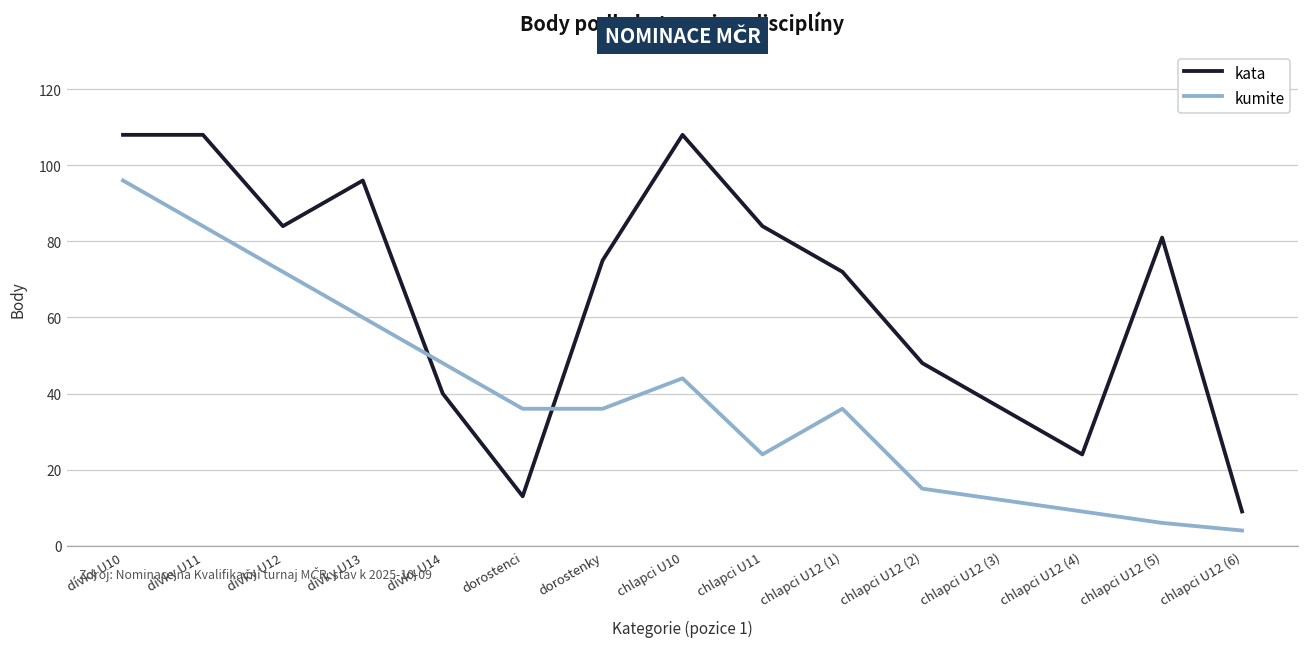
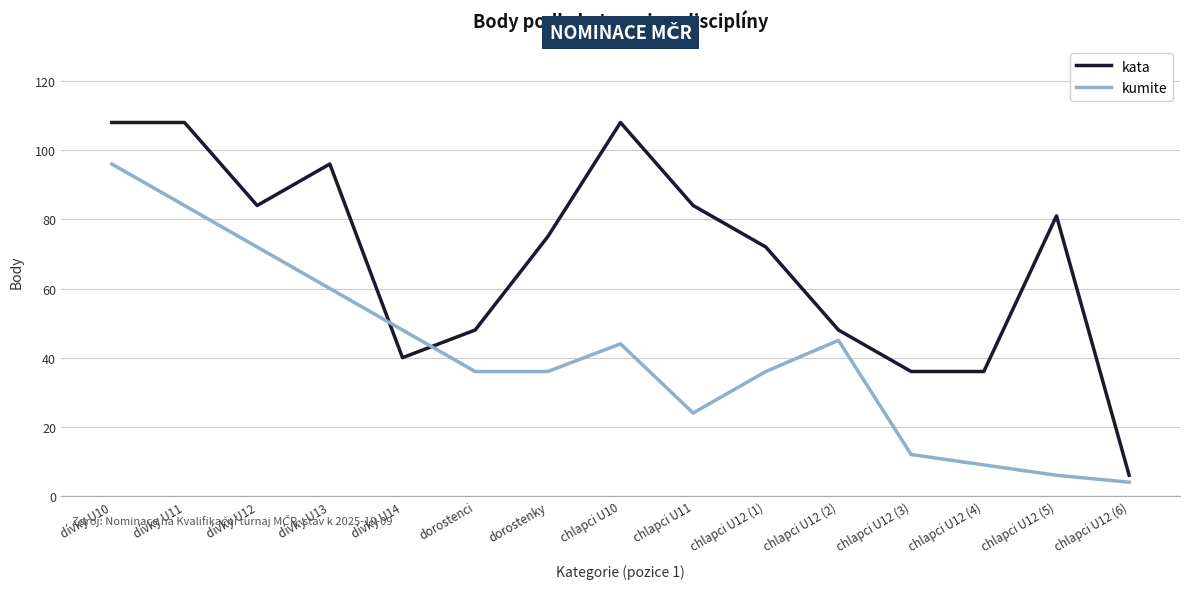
  {
    "kata": {
      "dívky U10": 108,
      "dívky U11": 108,
      "dívky U12": 84,
      "dívky U13": 96,
      "dívky U14": 40,
-     "dorostenci": 13,
+     "dorostenci": 48,
      "dorostenky": 75,
      "chlapci U10": 108,
      "chlapci U11": 84,
      "chlapci U12 (1)": 72,
      "chlapci U12 (2)": 48,
      "chlapci U12 (3)": 36,
-     "chlapci U12 (4)": 24,
+     "chlapci U12 (4)": 36,
      "chlapci U12 (5)": 81,
-     "chlapci U12 (6)": 9
+     "chlapci U12 (6)": 6
    },
    "kumite": {
      "dívky U10": 96,
      "dívky U11": 84,
      "dívky U12": 72,
      "dívky U13": 60,
      "dívky U14": 48,
      "dorostenci": 36,
      "dorostenky": 36,
      "chlapci U10": 44,
      "chlapci U11": 24,
      "chlapci U12 (1)": 36,
-     "chlapci U12 (2)": 15,
+     "chlapci U12 (2)": 45,
      "chlapci U12 (3)": 12,
      "chlapci U12 (4)": 9,
      "chlapci U12 (5)": 6,
      "chlapci U12 (6)": 4
    }
  }
